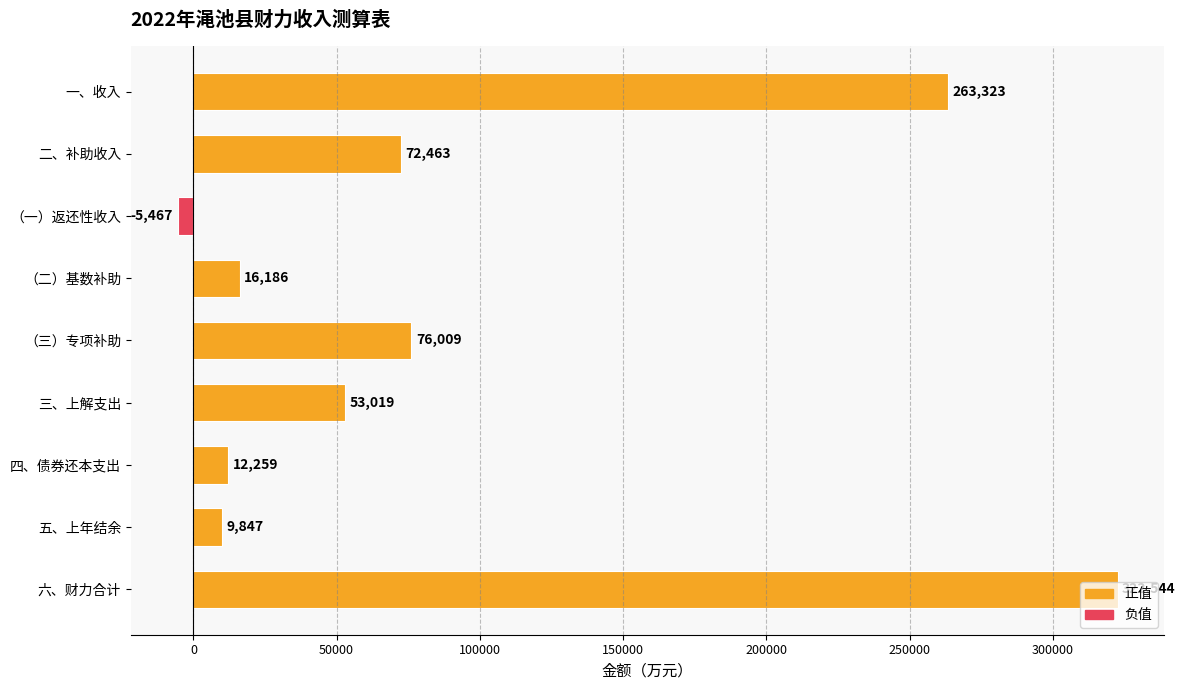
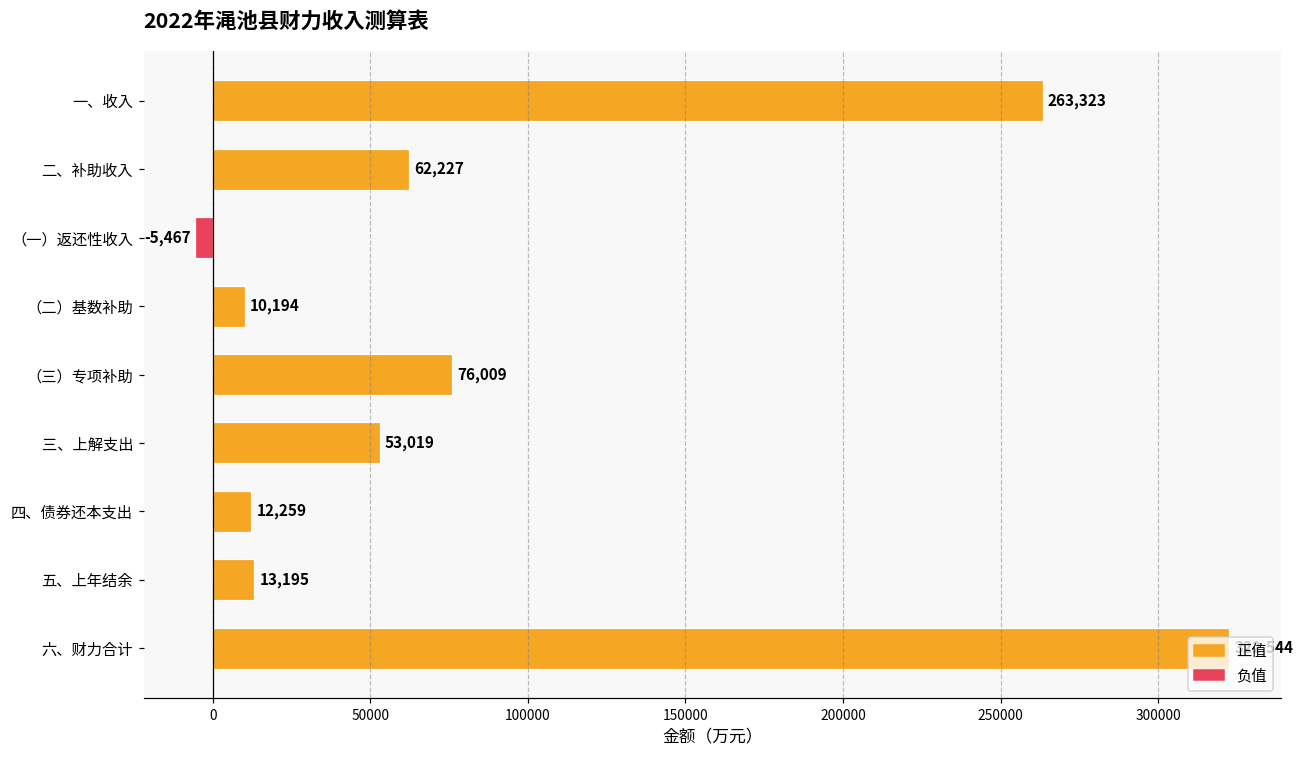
  {
    "一、收入": "263,323",
-   "二、补助收入": "72,463",
+   "二、补助收入": "62,227",
    "（一）返还性收入": "-5,467",
-   "（二）基数补助": "16,186",
+   "（二）基数补助": "10,194",
    "（三）专项补助": "76,009",
    "三、上解支出": "53,019",
    "四、债券还本支出": "12,259",
-   "五、上年结余": "9,847"
+   "五、上年结余": "13,195"
  }
